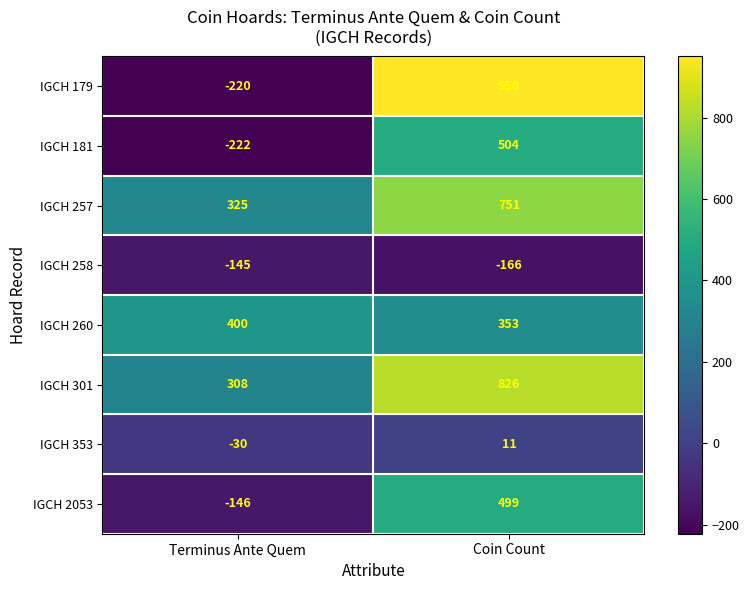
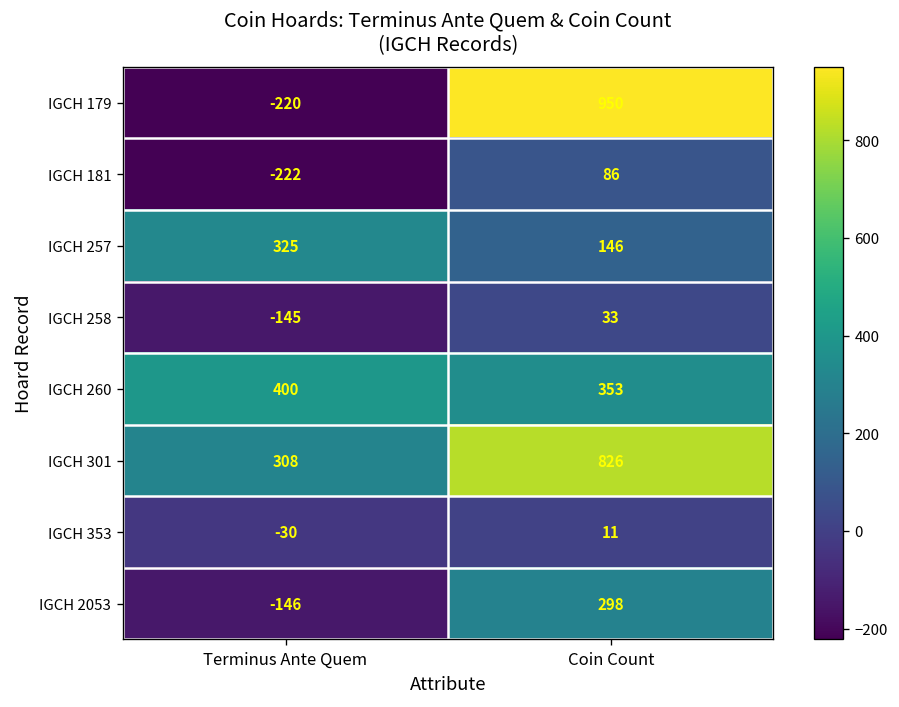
  {
    "IGCH 179": {
      "Terminus Ante Quem": -220
    },
    "IGCH 181": {
      "Terminus Ante Quem": -222,
-     "Coin Count": 504
+     "Coin Count": 86
    },
    "IGCH 257": {
      "Terminus Ante Quem": 325,
-     "Coin Count": 751
+     "Coin Count": 146
    },
    "IGCH 258": {
      "Terminus Ante Quem": -145,
-     "Coin Count": -166
+     "Coin Count": 33
    },
    "IGCH 260": {
      "Terminus Ante Quem": 400,
      "Coin Count": 353
    },
    "IGCH 301": {
      "Terminus Ante Quem": 308,
      "Coin Count": 826
    },
    "IGCH 353": {
      "Terminus Ante Quem": -30,
      "Coin Count": 11
    },
    "IGCH 2053": {
      "Terminus Ante Quem": -146,
-     "Coin Count": 499
+     "Coin Count": 298
    }
  }
